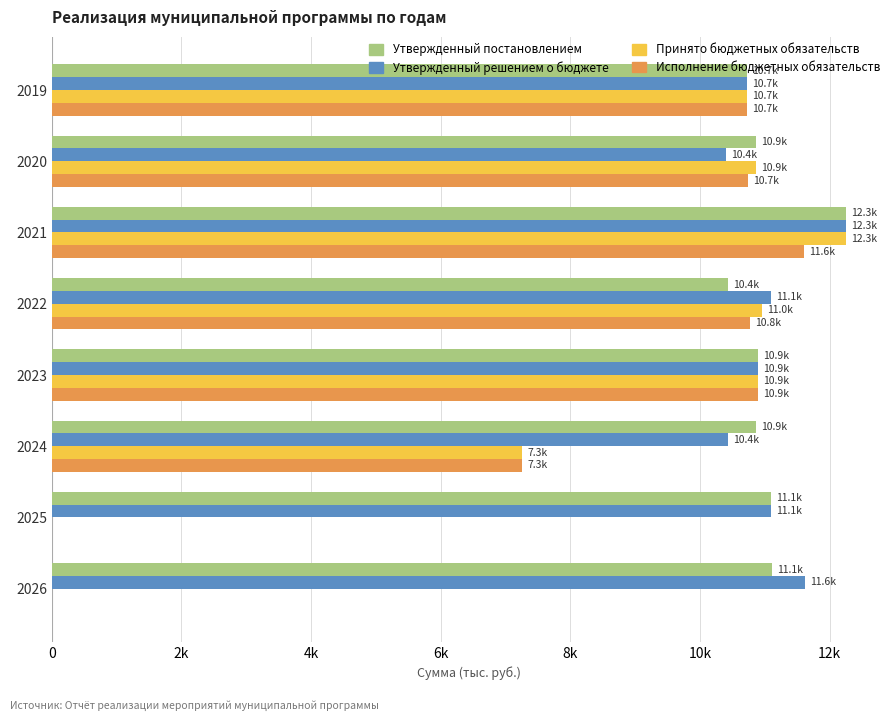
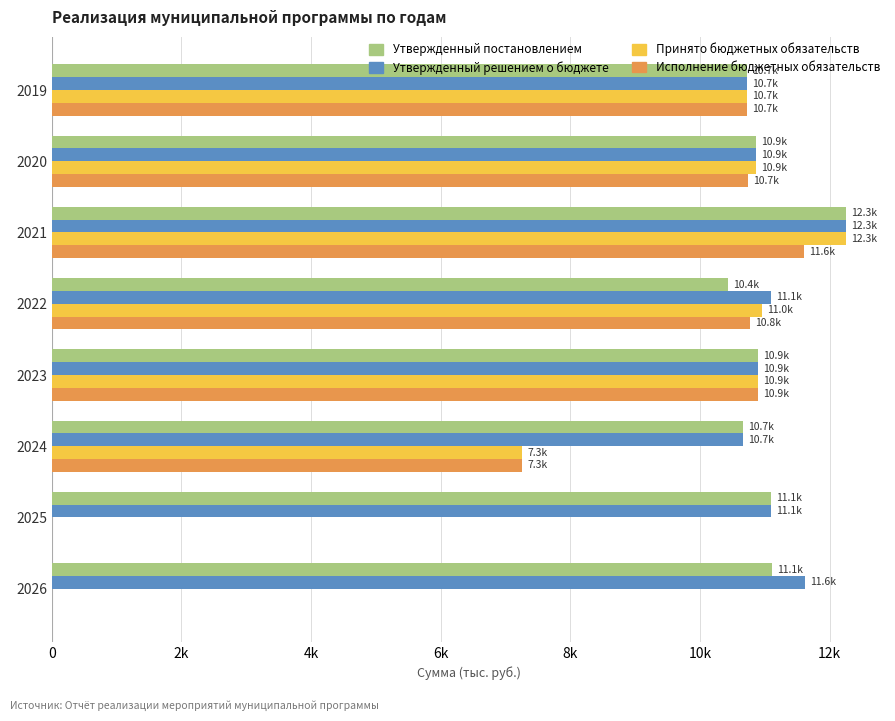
  {
    "Утвержденный постановлением": {
      "2019": "10.7k",
      "2020": "10.9k",
      "2021": "12.3k",
      "2022": "10.4k",
      "2023": "10.9k",
-     "2024": "10.9k",
+     "2024": "10.7k",
      "2025": "11.1k",
      "2026": "11.1k"
    },
    "Утвержденный решением о бюджете": {
      "2019": "10.7k",
-     "2020": "10.4k",
+     "2020": "10.9k",
      "2021": "12.3k",
      "2022": "11.1k",
      "2023": "10.9k",
-     "2024": "10.4k",
+     "2024": "10.7k",
      "2025": "11.1k",
      "2026": "11.6k"
    }
  }
